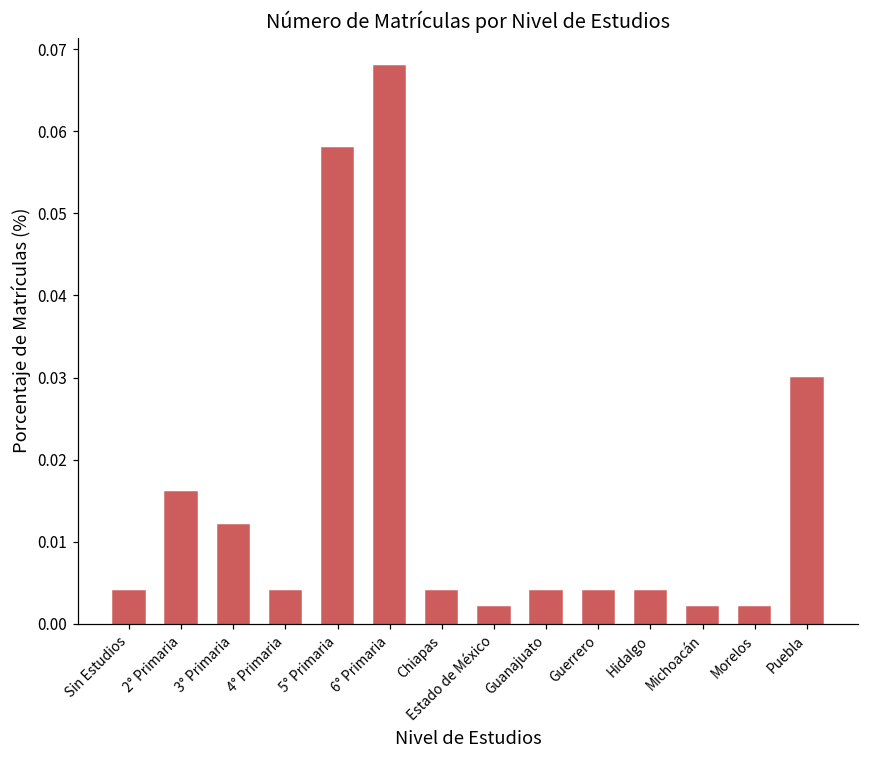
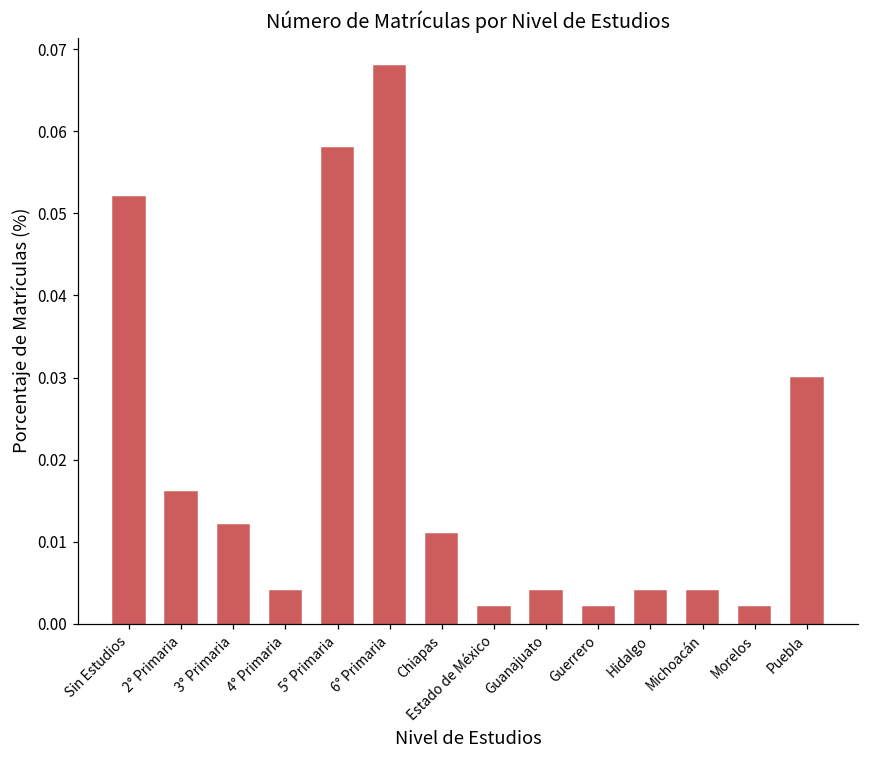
  {
-   "Sin Estudios": 0.004,
+   "Sin Estudios": 0.052,
    "2° Primaria": 0.016,
    "3° Primaria": 0.012,
    "4° Primaria": 0.004,
    "5° Primaria": 0.058,
    "6° Primaria": 0.068,
-   "Chiapas": 0.004,
+   "Chiapas": 0.011,
    "Estado de México": 0.002,
    "Guanajuato": 0.004,
-   "Guerrero": 0.004,
+   "Guerrero": 0.002,
    "Hidalgo": 0.004,
-   "Michoacán": 0.002,
+   "Michoacán": 0.004,
    "Morelos": 0.002,
    "Puebla": 0.030
  }
